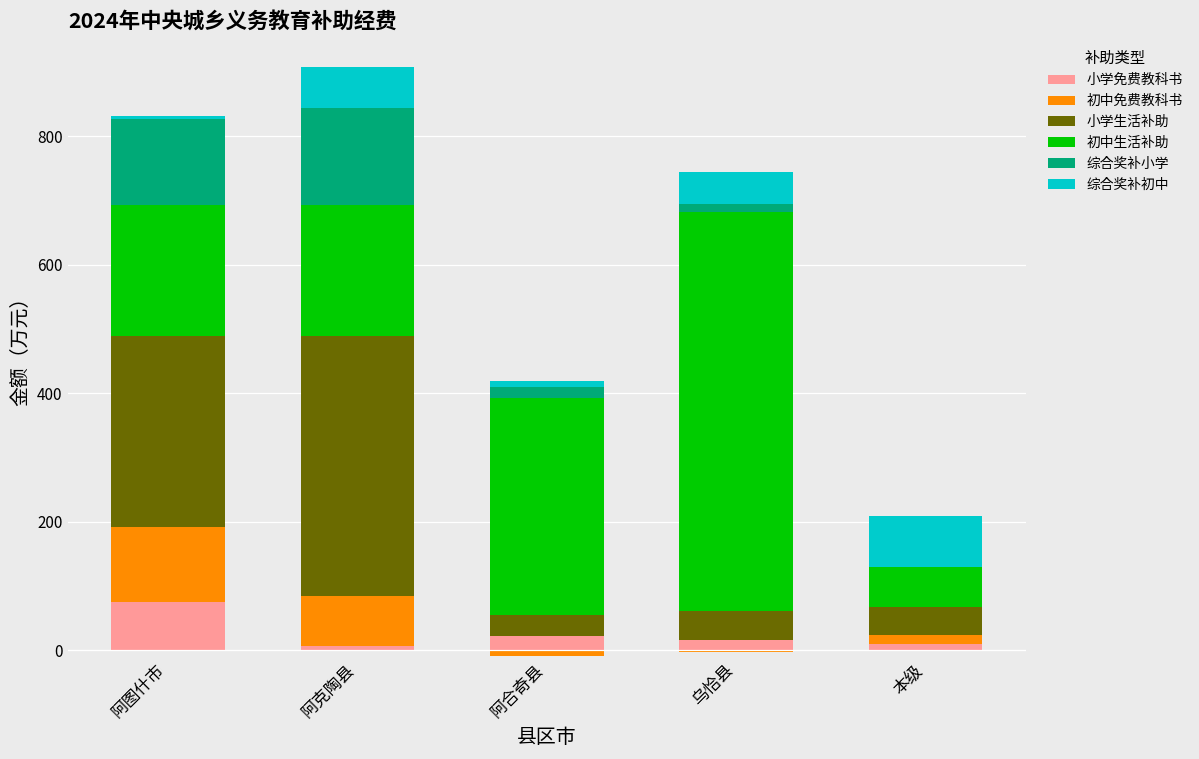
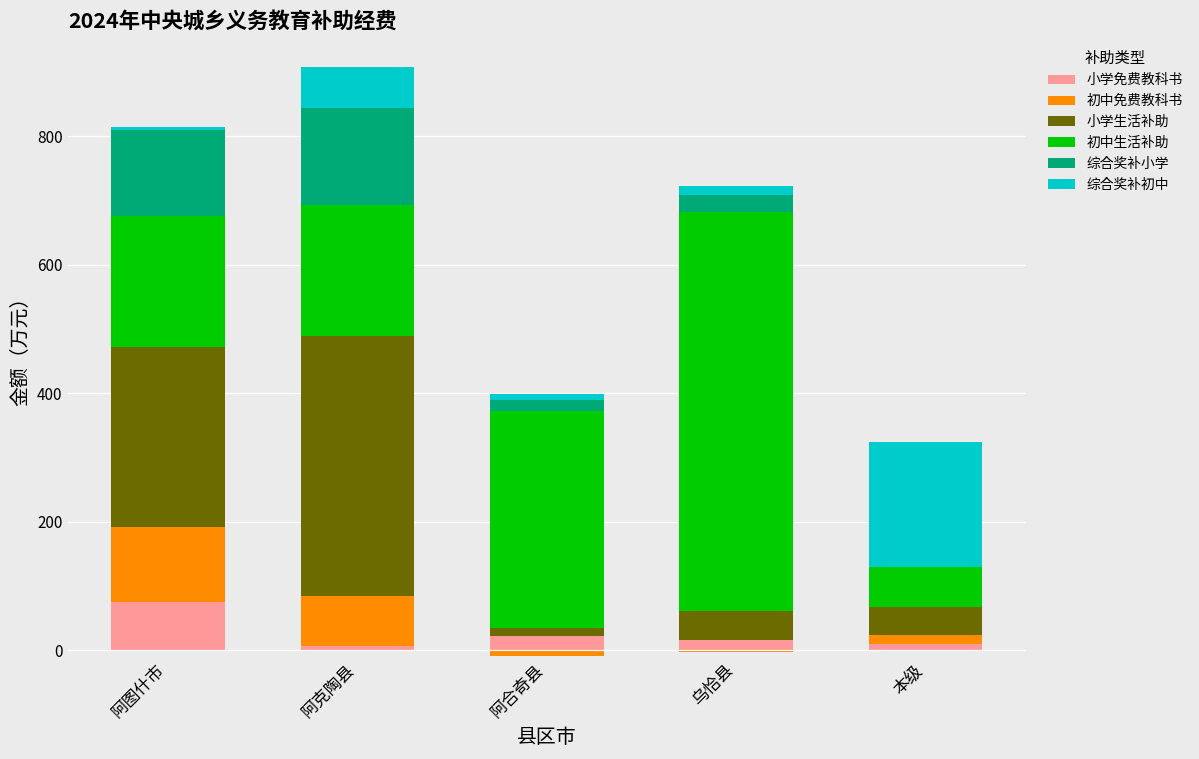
  {
    "小学生活补助": {
-     "阿图什市": 300,
+     "阿图什市": 280,
      "阿克陶县": 400,
-     "阿合奇县": 30,
+     "阿合奇县": 10,
      "乌恰县": 50,
      "本级": 40
    },
    "初中生活补助": {
      "阿图什市": 200,
      "阿克陶县": 200,
      "阿合奇县": 340,
      "乌恰县": 620,
      "本级": 60
    },
    "综合奖补小学": {
      "阿图什市": 130,
      "阿克陶县": 150,
      "阿合奇县": 20,
-     "乌恰县": 10,
+     "乌恰县": 30,
      "本级": 0
    },
    "综合奖补初中": {
      "阿图什市": 10,
      "阿克陶县": 60,
      "阿合奇县": 10,
-     "乌恰县": 50,
-     "本级": 80
+     "乌恰县": 10,
+     "本级": 190
    }
  }
